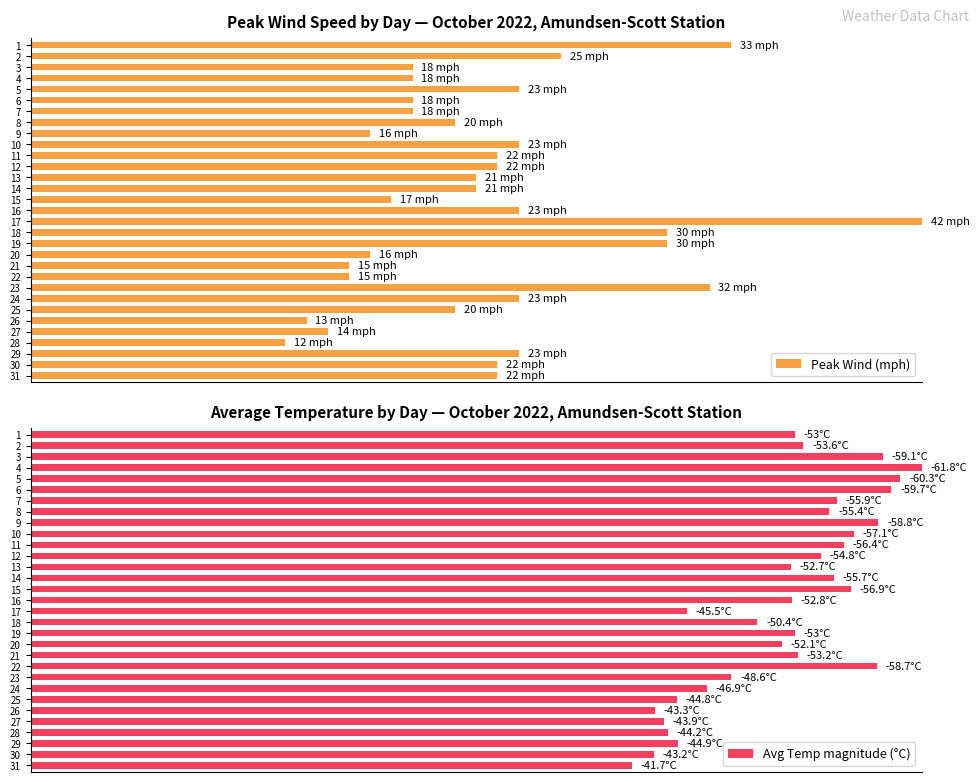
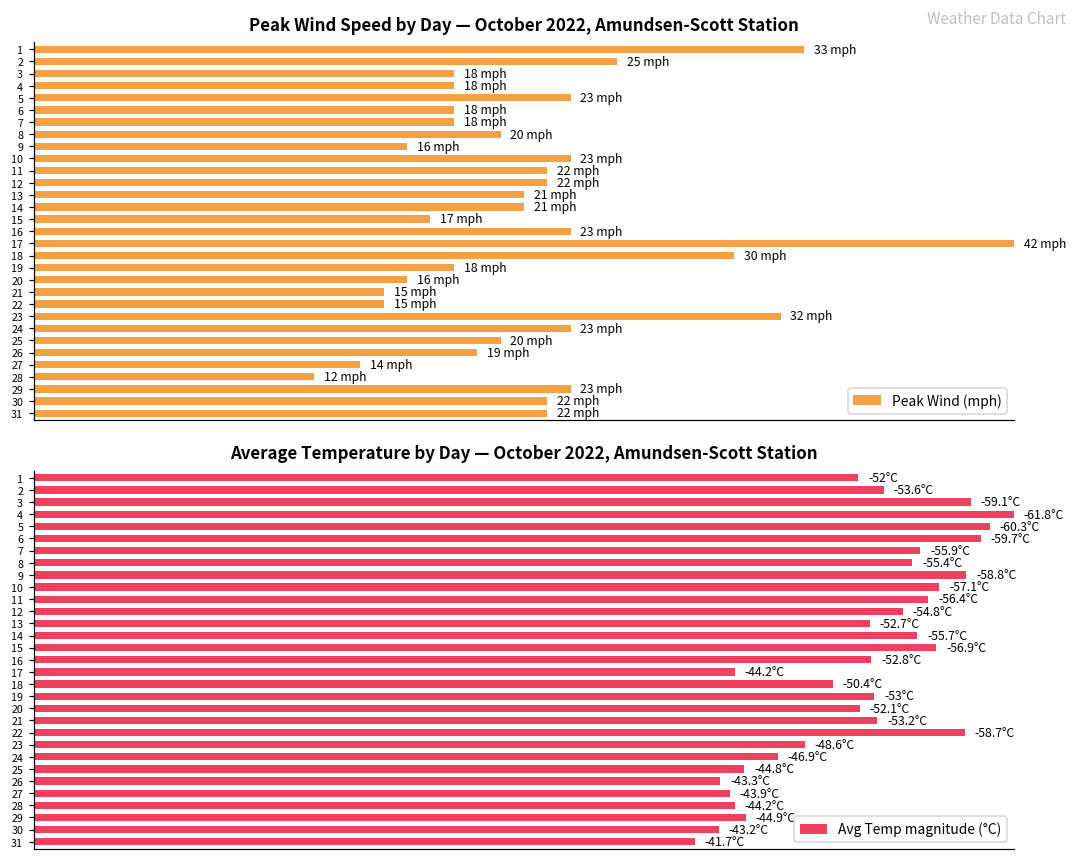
  {
    "Peak Wind Speed by Day — October 2022, Amundsen-Scott Station": {
-     "19": "30",
-     "26": "13"
+     "19": "18",
+     "26": "19"
    },
    "Average Temperature by Day — October 2022, Amundsen-Scott Station": {
-     "1": "-53°C",
-     "17": "-45.5°C"
+     "1": "-52°C",
+     "17": "-44.2°C"
    }
  }
